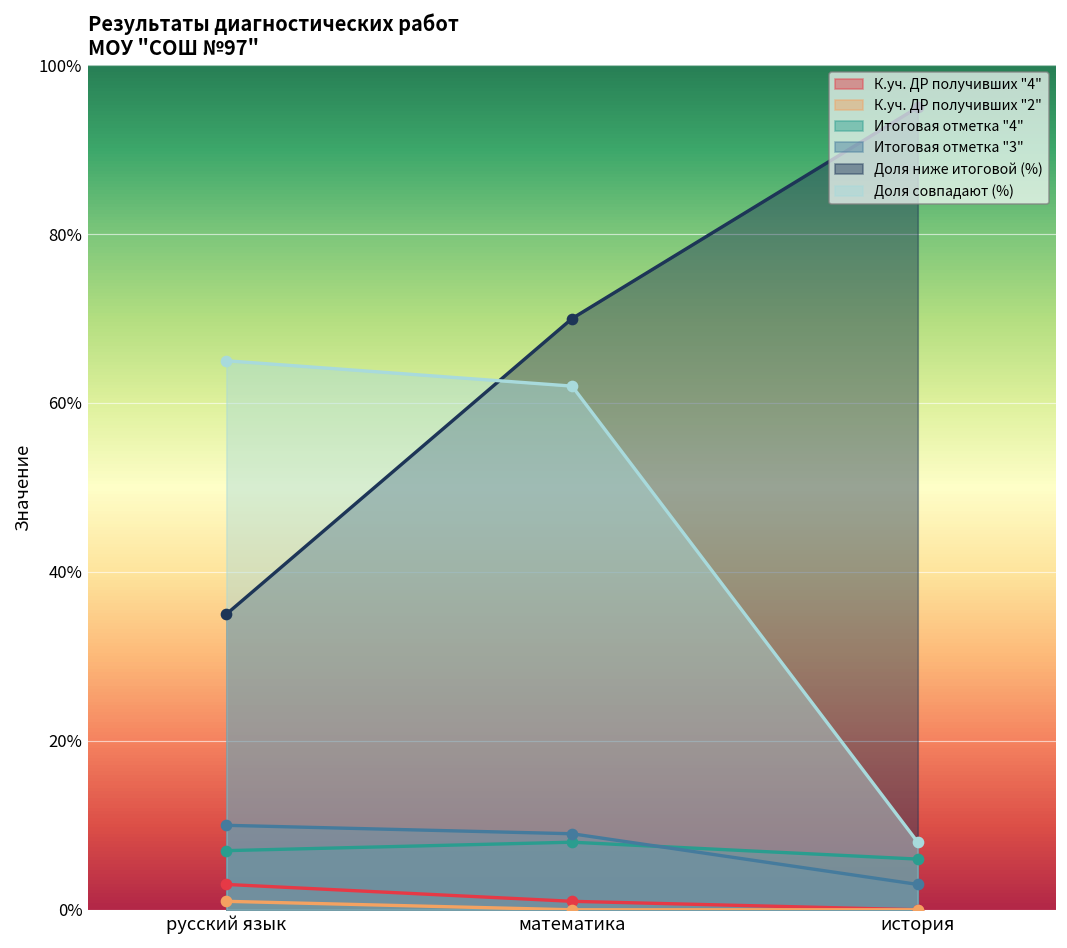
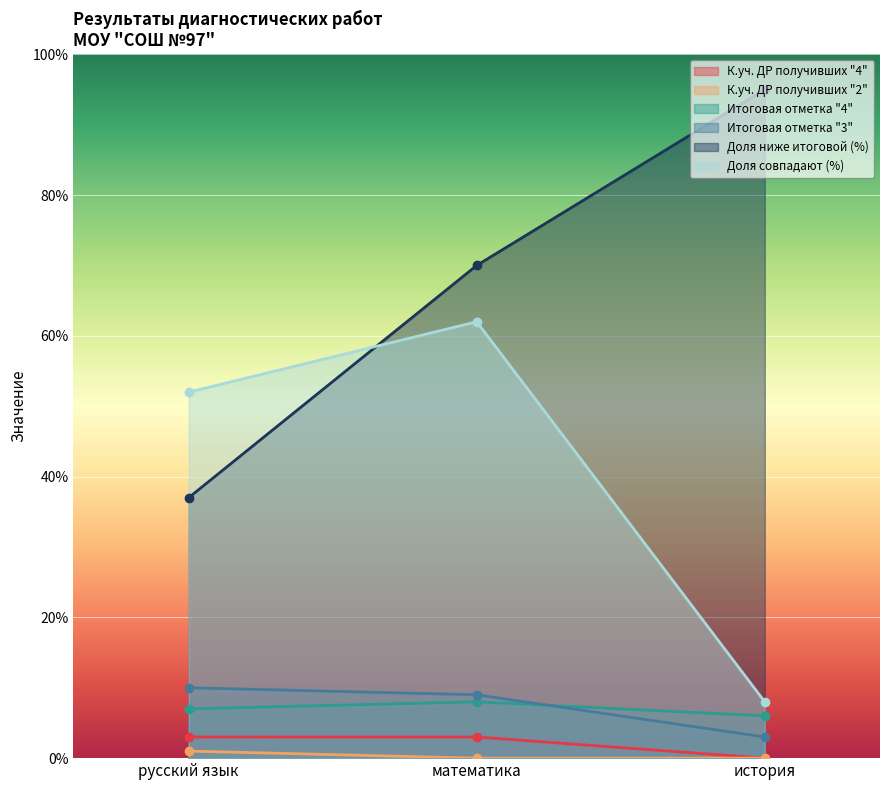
  {
    "К.уч. ДР получивших \"4\"": {
      "русский язык": "3%",
-     "математика": "1%"
+     "математика": "3%"
    },
    "К.уч. ДР получивших \"2\"": {
      "русский язык": "1%",
      "математика": "0%"
    },
    "Доля ниже итоговой (%)": {
-     "русский язык": "35%",
+     "русский язык": "37%",
      "математика": "70%"
    },
    "Доля совпадают (%)": {
-     "русский язык": "65%",
+     "русский язык": "52%",
      "математика": "62%",
      "история": "8%"
    }
  }
